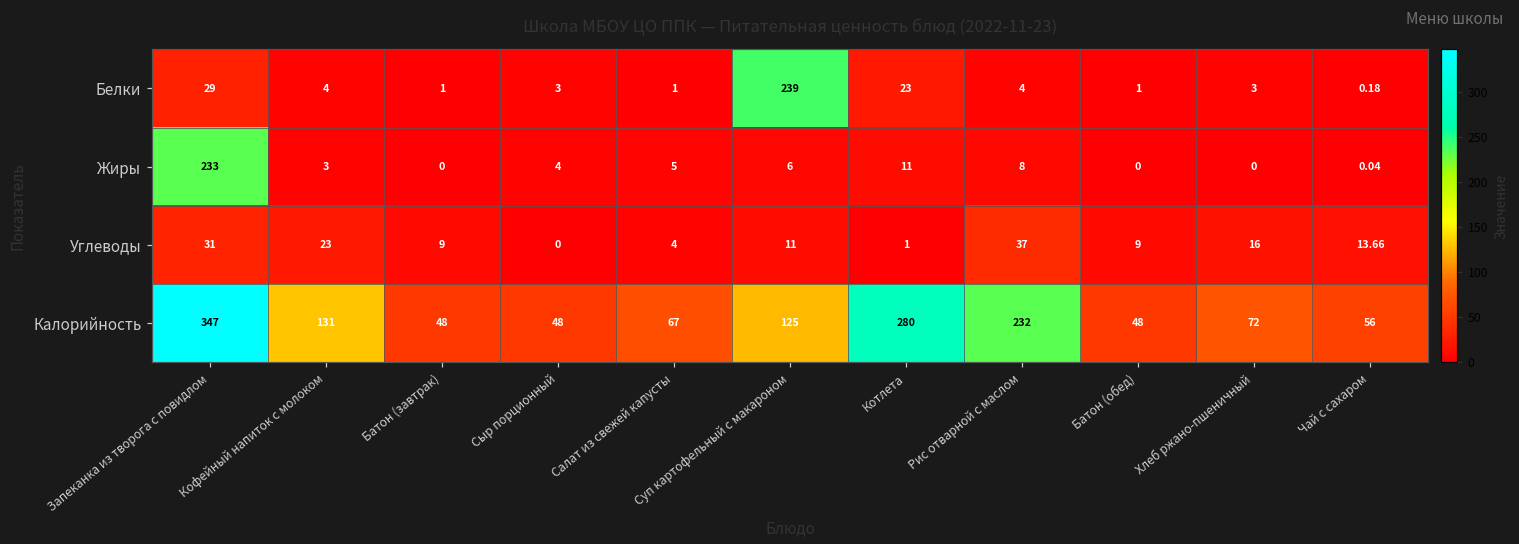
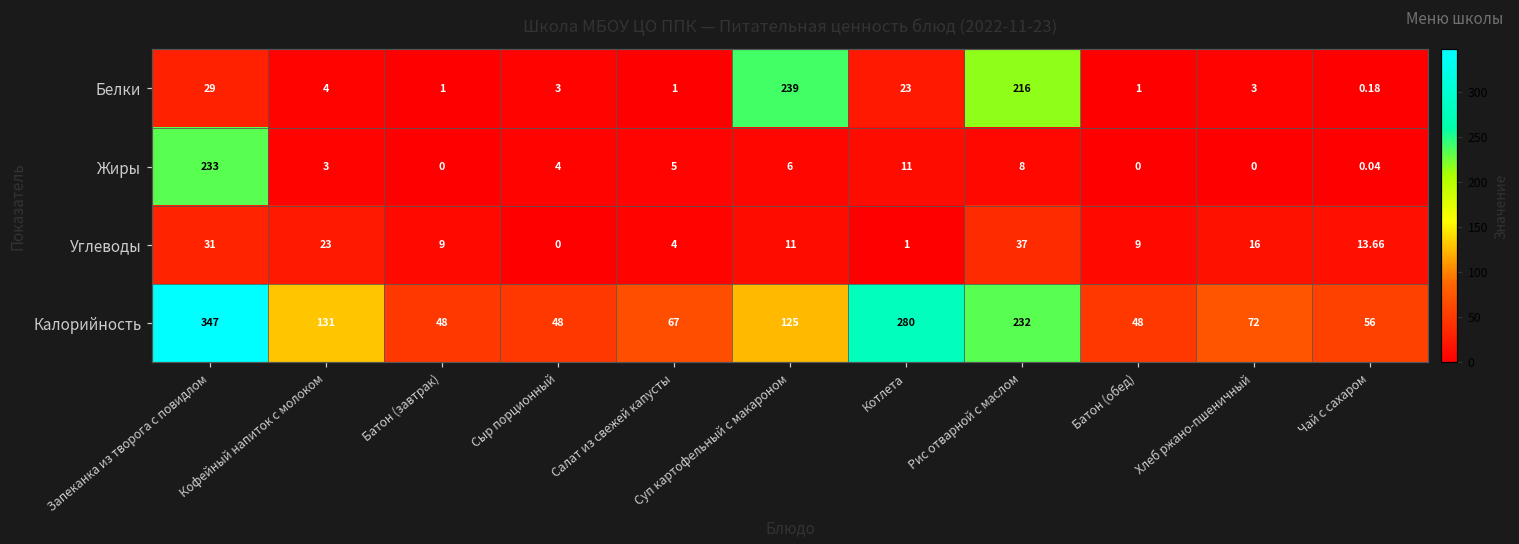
  {
    "Белки": {
      "Запеканка из творога с повидлом": 29,
      "Кофейный напиток с молоком": 4,
      "Батон (завтрак)": 1,
      "Сыр порционный": 3,
      "Салат из свежей капусты": 1,
      "Суп картофельный с макароном": 239,
      "Котлета": 23,
-     "Рис отварной с маслом": 4,
+     "Рис отварной с маслом": 216,
      "Батон (обед)": 1,
      "Хлеб ржано-пшеничный": 3,
      "Чай с сахаром": 0.18
    },
    "Жиры": {
      "Запеканка из творога с повидлом": 233,
      "Кофейный напиток с молоком": 3,
      "Батон (завтрак)": 0,
      "Сыр порционный": 4,
      "Салат из свежей капусты": 5,
      "Суп картофельный с макароном": 6,
      "Котлета": 11,
      "Рис отварной с маслом": 8,
      "Батон (обед)": 0,
      "Хлеб ржано-пшеничный": 0,
      "Чай с сахаром": 0.04
    },
    "Углеводы": {
      "Запеканка из творога с повидлом": 31,
      "Кофейный напиток с молоком": 23,
      "Батон (завтрак)": 9,
      "Сыр порционный": 0,
      "Салат из свежей капусты": 4,
      "Суп картофельный с макароном": 11,
      "Котлета": 1,
      "Рис отварной с маслом": 37,
      "Батон (обед)": 9,
      "Хлеб ржано-пшеничный": 16,
      "Чай с сахаром": 13.66
    },
    "Калорийность": {
      "Запеканка из творога с повидлом": 347,
      "Кофейный напиток с молоком": 131,
      "Батон (завтрак)": 48,
      "Сыр порционный": 48,
      "Салат из свежей капусты": 67,
      "Суп картофельный с макароном": 125,
      "Котлета": 280,
      "Рис отварной с маслом": 232,
      "Батон (обед)": 48,
      "Хлеб ржано-пшеничный": 72,
      "Чай с сахаром": 56
    }
  }
